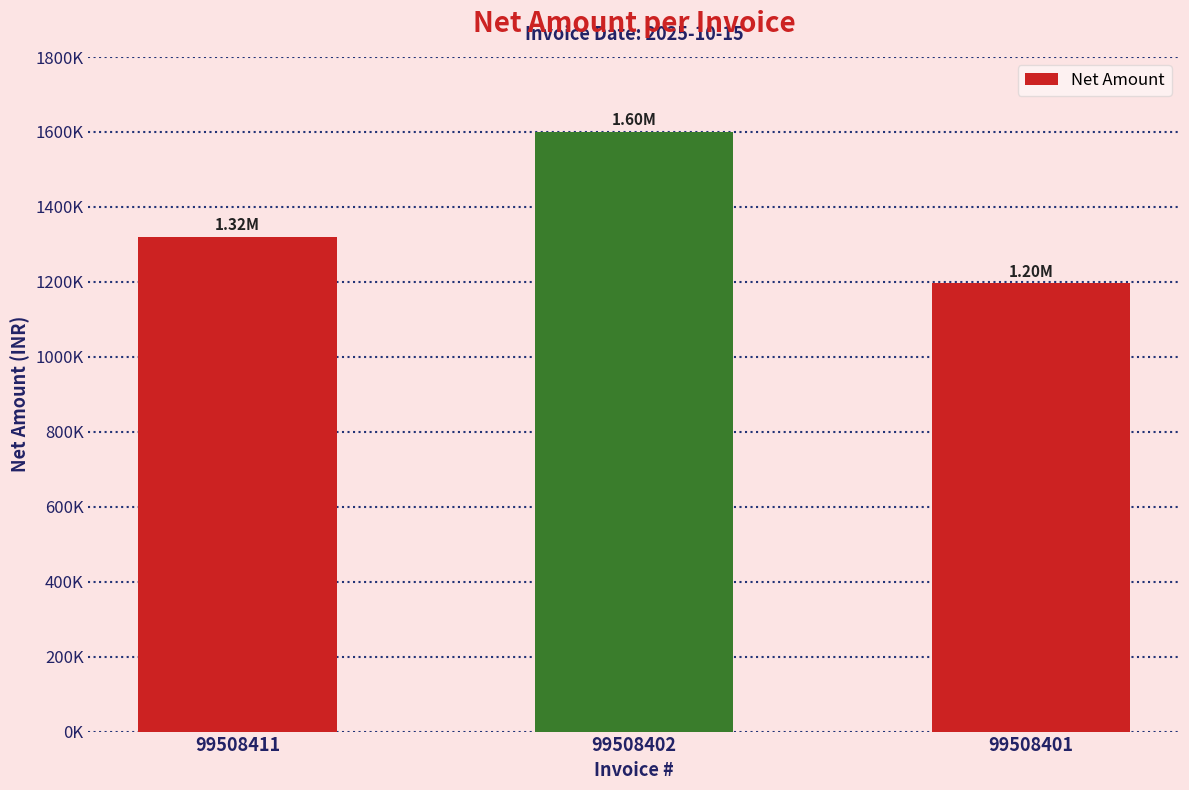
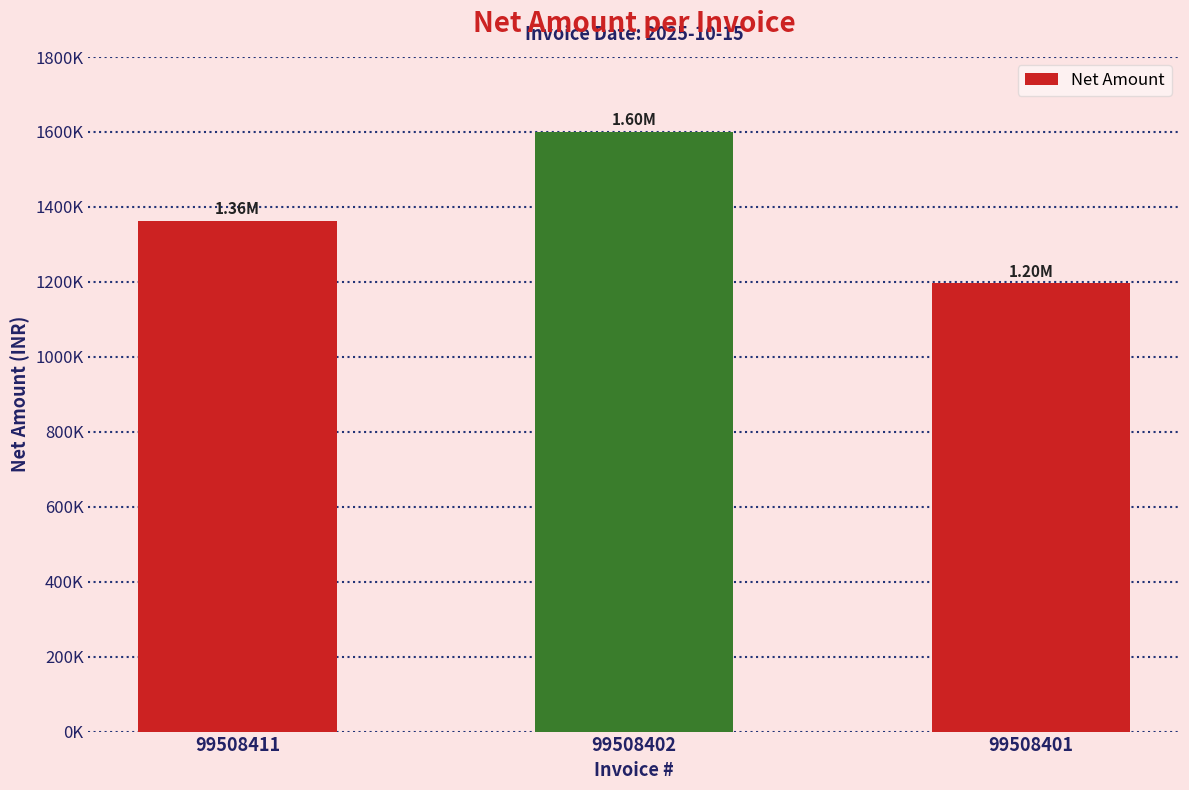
  {
-   "99508411": "1.32M",
+   "99508411": "1.36M",
    "99508402": "1.60M",
    "99508401": "1.20M"
  }
